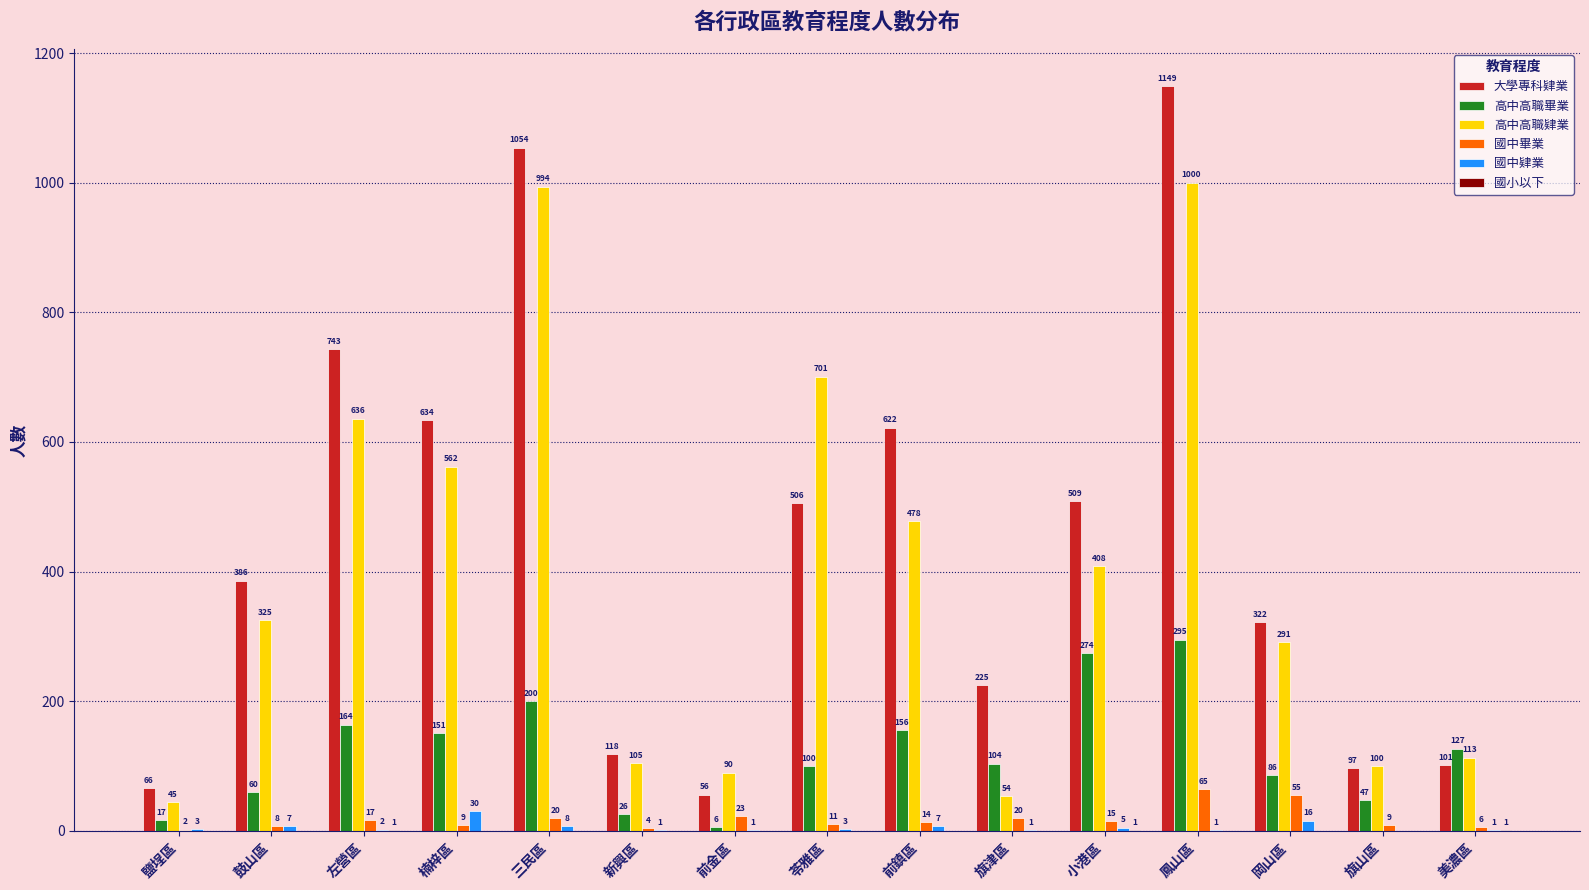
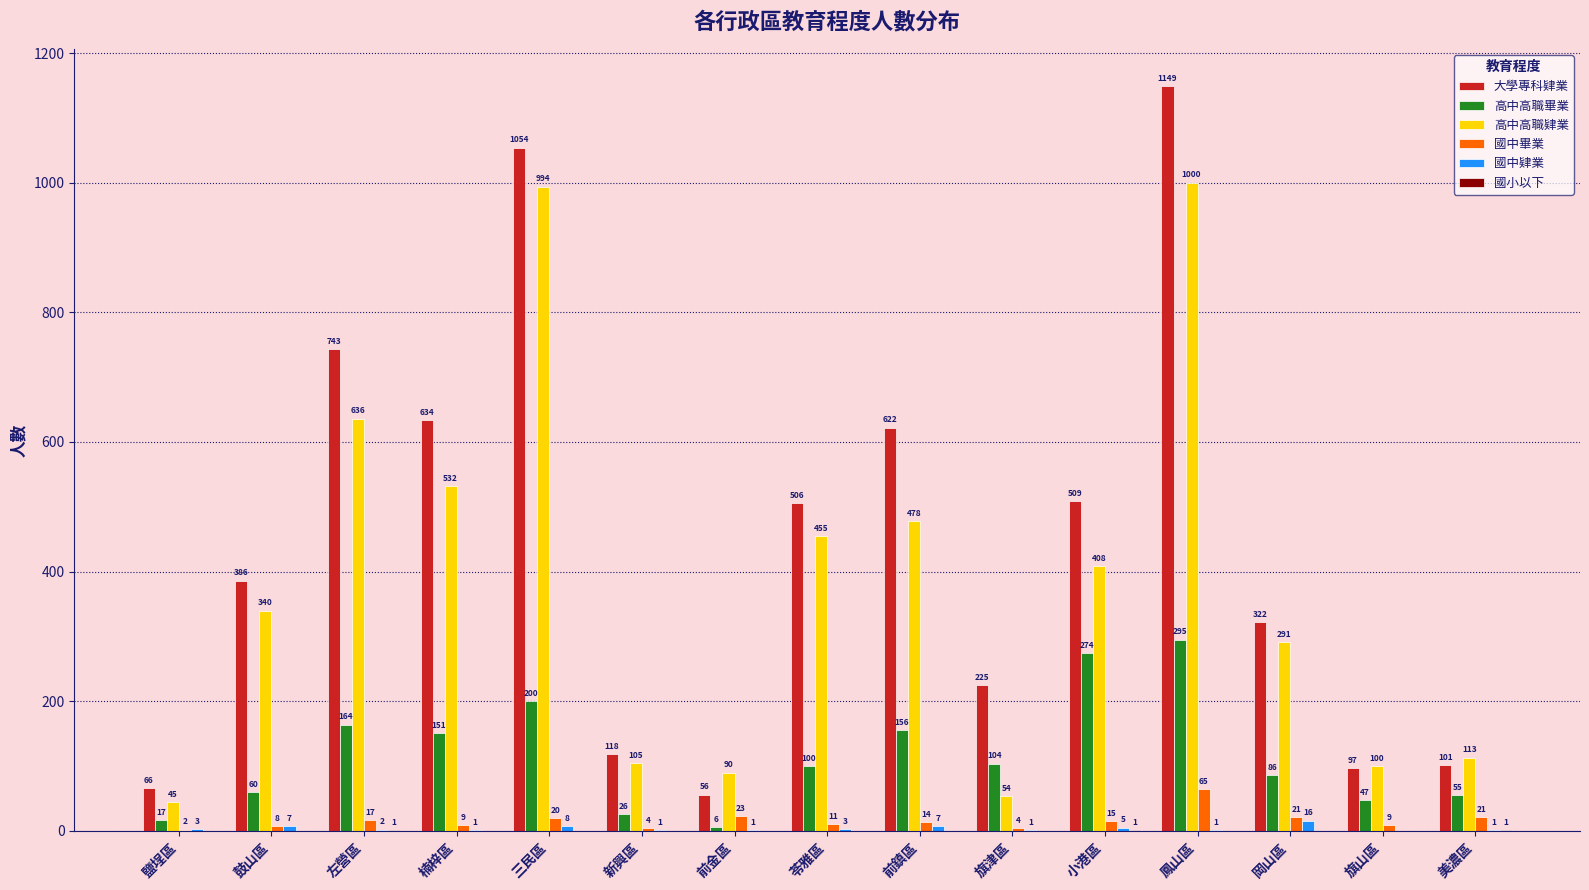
  {
    "大學專科肄業": {
      "鹽埕區": 66,
      "鼓山區": 386,
      "左營區": 743,
      "楠梓區": 634,
      "三民區": 1054,
      "新興區": 118,
      "前金區": 56,
      "苓雅區": 506,
      "前鎮區": 622,
      "旗津區": 225,
      "小港區": 509,
      "鳳山區": 1149,
      "岡山區": 322,
      "旗山區": 97,
      "美濃區": 101
    },
    "高中高職畢業": {
      "鹽埕區": 17,
      "鼓山區": 60,
      "左營區": 164,
      "楠梓區": 151,
      "三民區": 200,
      "新興區": 26,
      "前金區": 6,
      "苓雅區": 100,
      "前鎮區": 156,
      "旗津區": 104,
      "小港區": 274,
      "鳳山區": 295,
      "岡山區": 86,
      "旗山區": 47,
-     "美濃區": 127
+     "美濃區": 55
    },
    "高中高職肄業": {
      "鹽埕區": 45,
-     "鼓山區": 325,
+     "鼓山區": 340,
      "左營區": 636,
-     "楠梓區": 562,
+     "楠梓區": 532,
      "三民區": 994,
      "新興區": 105,
      "前金區": 90,
-     "苓雅區": 701,
+     "苓雅區": 455,
      "前鎮區": 478,
      "旗津區": 54,
      "小港區": 408,
      "鳳山區": 1000,
      "岡山區": 291,
      "旗山區": 100,
      "美濃區": 113
    },
    "國中畢業": {
      "鹽埕區": 2,
      "鼓山區": 8,
      "左營區": 17,
      "楠梓區": 9,
      "三民區": 20,
      "新興區": 4,
      "前金區": 23,
      "苓雅區": 11,
      "前鎮區": 14,
-     "旗津區": 20,
+     "旗津區": 4,
      "小港區": 15,
      "鳳山區": 65,
-     "岡山區": 55,
+     "岡山區": 21,
      "旗山區": 9,
-     "美濃區": 6
+     "美濃區": 21
    },
    "國中肄業": {
      "鹽埕區": 3,
      "鼓山區": 7,
      "左營區": 2,
-     "楠梓區": 30,
+     "楠梓區": 1,
      "三民區": 8,
      "新興區": 1,
      "前金區": 1,
      "苓雅區": 3,
      "前鎮區": 7,
      "旗津區": 1,
      "小港區": 5,
      "鳳山區": 1,
      "岡山區": 16,
      "美濃區": 1
    },
    "國小以下": {
      "左營區": 1,
      "小港區": 1,
      "美濃區": 1
    }
  }
